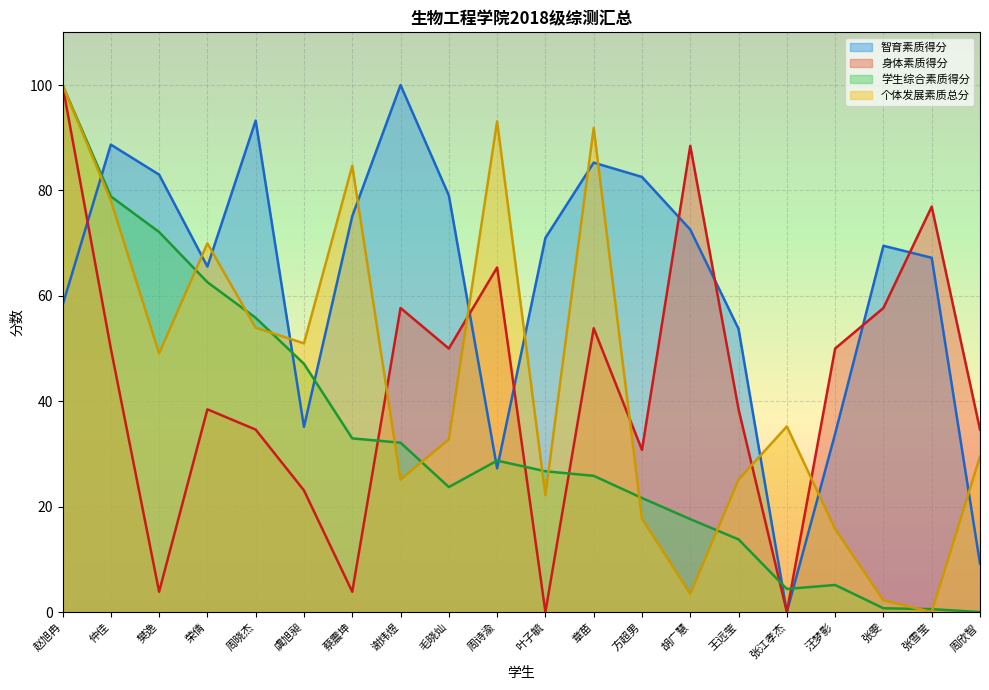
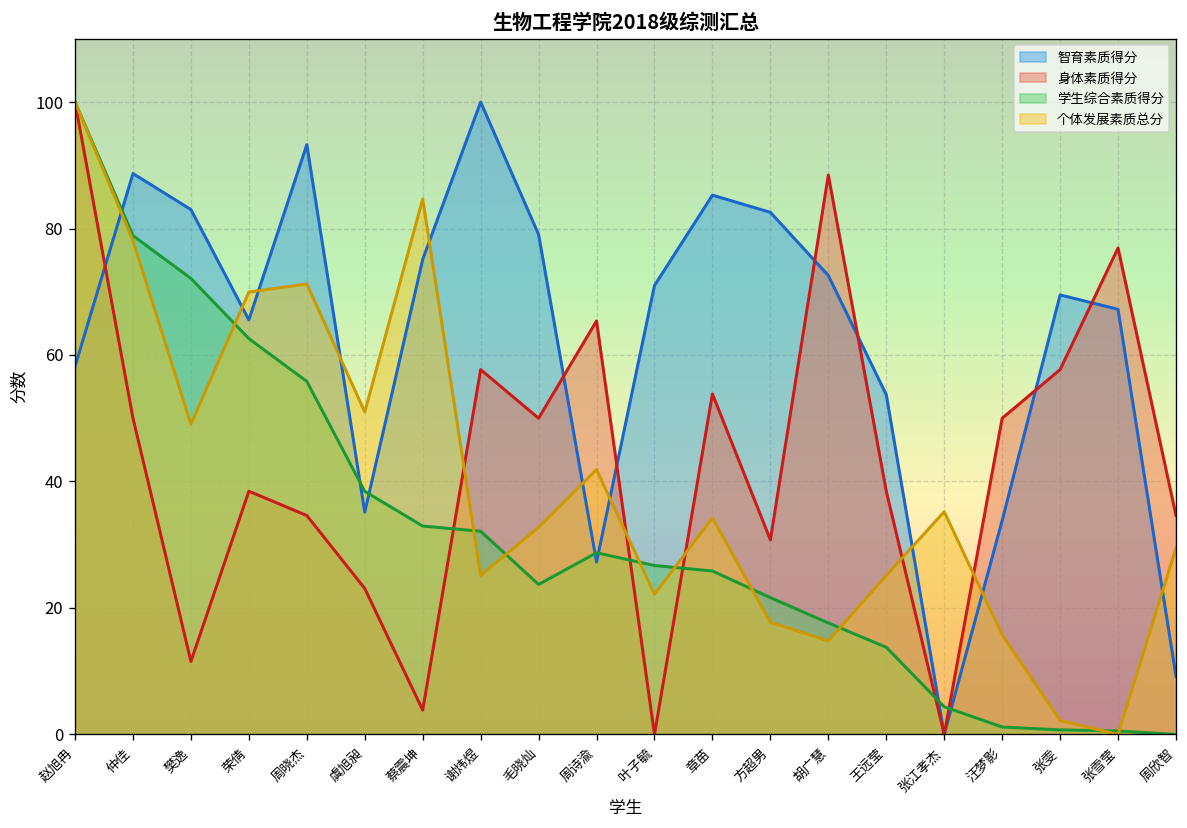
  {
    "智育素质得分": {
      "赵旭冉": 58,
      "仲佳": 89,
      "樊逸": 83,
      "荣倩": 66,
      "周晓杰": 93,
      "虞旭昶": 35,
      "蔡震坤": 75,
      "谢炜煜": 100,
      "毛晓灿": 79,
      "周诗渝": 27,
      "叶子毓": 71,
      "章苗": 85,
      "方超男": 83,
      "胡广慧": 73,
      "王远莹": 54,
      "汪梦影": 34,
      "张雯": 70,
      "张雪莹": 67,
      "周欣智": 9
    },
    "身体素质得分": {
      "仲佳": 50,
-     "樊逸": 4,
+     "樊逸": 12,
      "荣倩": 38,
      "周晓杰": 35,
      "虞旭昶": 23,
      "蔡震坤": 4,
      "谢炜煜": 58,
      "毛晓灿": 50,
      "周诗渝": 65,
      "叶子毓": 0,
      "章苗": 54,
      "方超男": 31,
      "胡广慧": 88,
      "王远莹": 38,
      "汪梦影": 50,
      "张雯": 58,
      "张雪莹": 77,
      "周欣智": 35
    },
    "学生综合素质得分": {
      "仲佳": 79,
      "樊逸": 72,
      "荣倩": 63,
      "周晓杰": 56,
-     "虞旭昶": 47,
+     "虞旭昶": 38,
      "蔡震坤": 33,
      "谢炜煜": 32,
      "毛晓灿": 24,
      "周诗渝": 29,
      "叶子毓": 27,
      "章苗": 26,
      "方超男": 22,
      "胡广慧": 18,
      "王远莹": 14,
      "张江孝杰": 4,
-     "汪梦影": 5,
+     "汪梦影": 1,
      "张雯": 1,
      "张雪莹": 1,
      "周欣智": 0
    },
    "个体发展素质总分": {
      "仲佳": 78,
      "樊逸": 49,
      "荣倩": 70,
-     "周晓杰": 54,
+     "周晓杰": 71,
      "虞旭昶": 51,
      "蔡震坤": 85,
      "谢炜煜": 25,
      "毛晓灿": 33,
-     "周诗渝": 93,
+     "周诗渝": 42,
      "叶子毓": 22,
-     "章苗": 92,
+     "章苗": 34,
      "方超男": 18,
-     "胡广慧": 3,
+     "胡广慧": 15,
      "王远莹": 25,
      "张江孝杰": 35,
      "汪梦影": 16,
      "张雯": 2,
      "张雪莹": 0,
      "周欣智": 30
    }
  }
